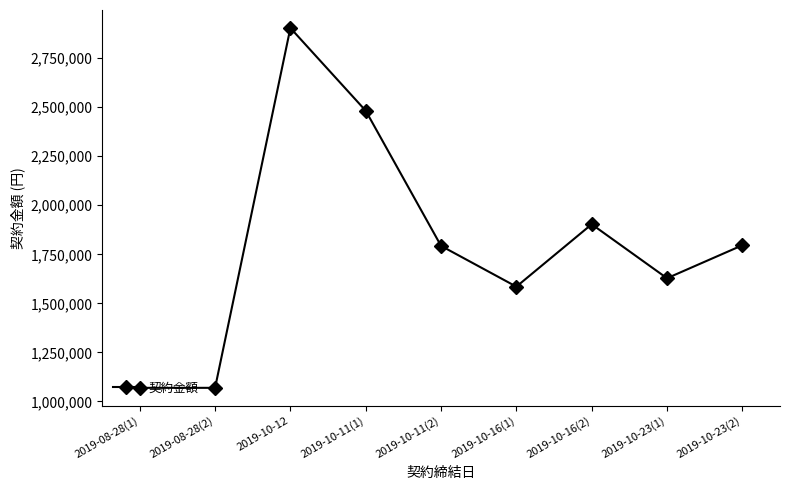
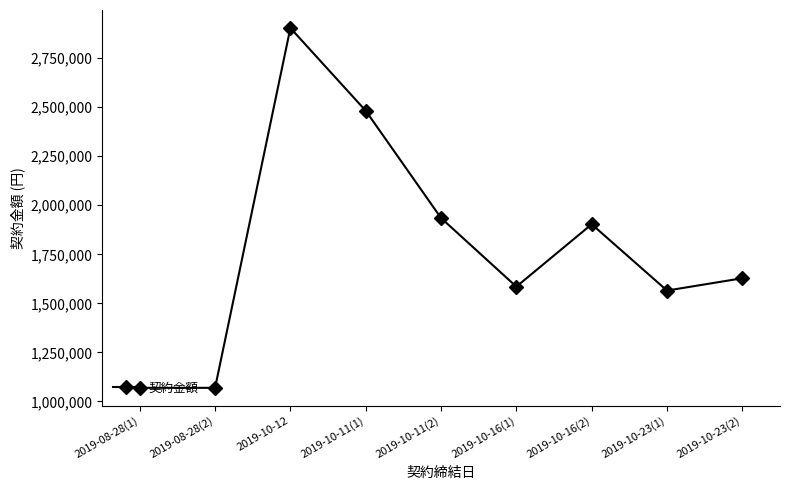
  {
    "2019-08-28(1)": "1,070,000",
    "2019-08-28(2)": "1,070,000",
    "2019-10-12": "2,900,000",
    "2019-10-11(1)": "2,480,000",
-   "2019-10-11(2)": "1,790,000",
+   "2019-10-11(2)": "1,940,000",
    "2019-10-16(1)": "1,590,000",
    "2019-10-16(2)": "1,900,000",
-   "2019-10-23(1)": "1,630,000",
-   "2019-10-23(2)": "1,800,000"
+   "2019-10-23(1)": "1,570,000",
+   "2019-10-23(2)": "1,630,000"
  }
